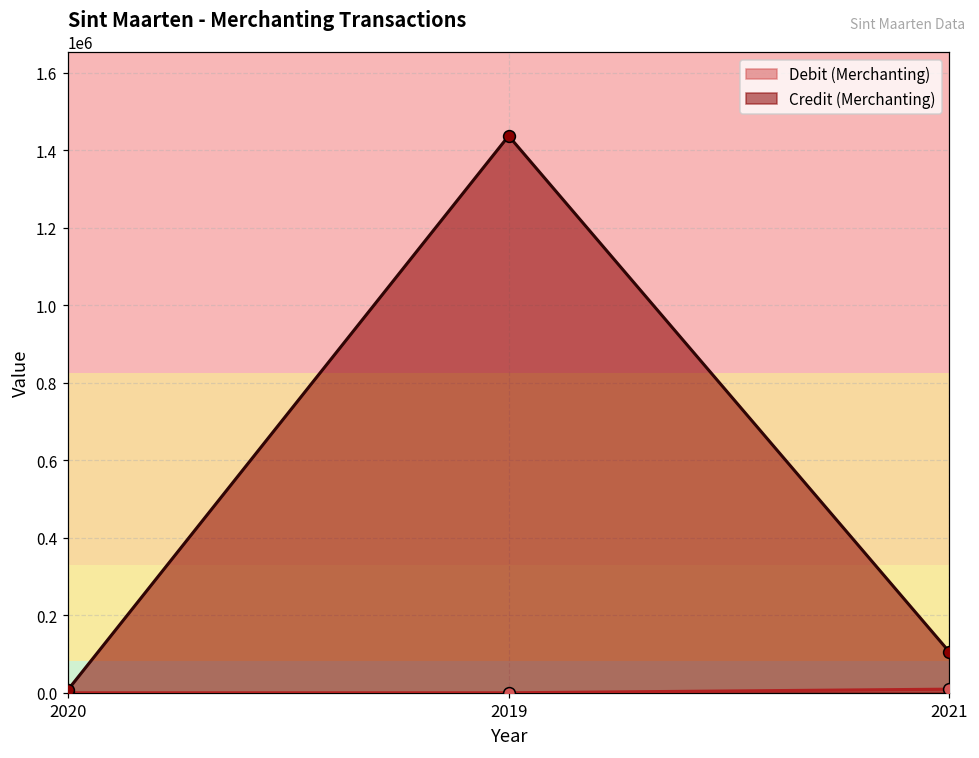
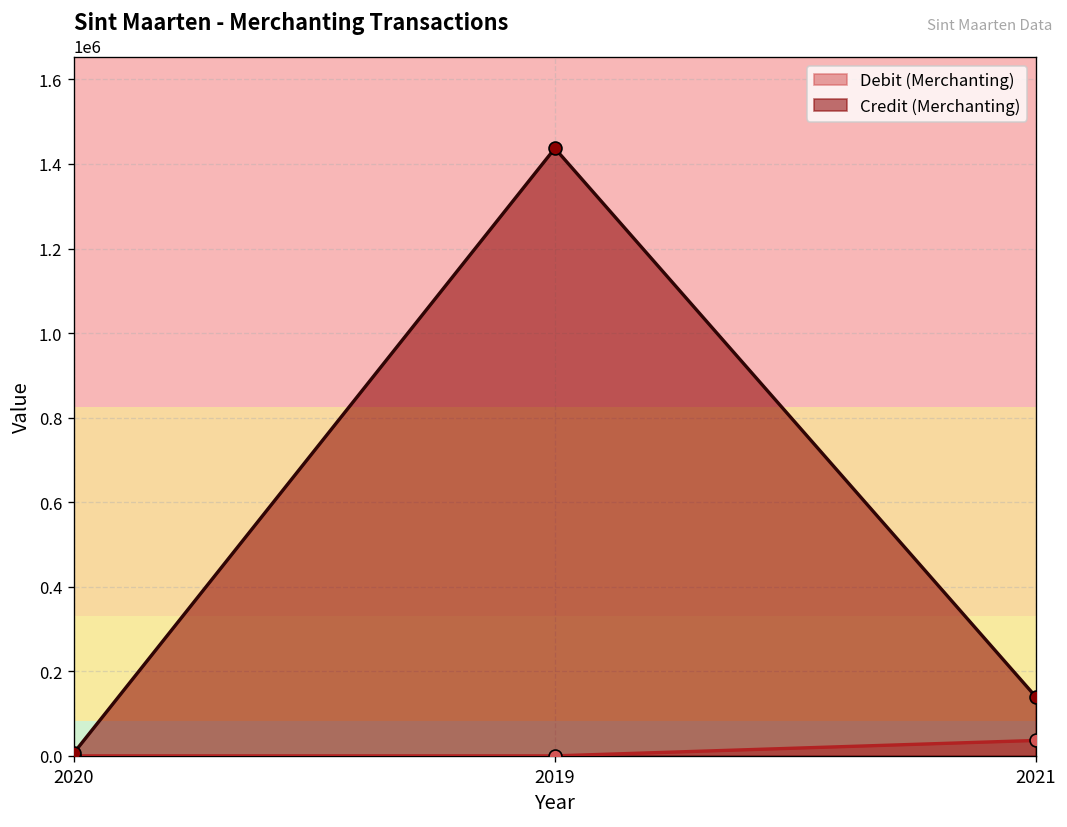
  {
    "Debit (Merchanting)": {
      "2019": 0,
-     "2021": 10000
+     "2021": 40000
    },
    "Credit (Merchanting)": {
      "2019": 1440000,
-     "2021": 110000
+     "2021": 140000
    }
  }
